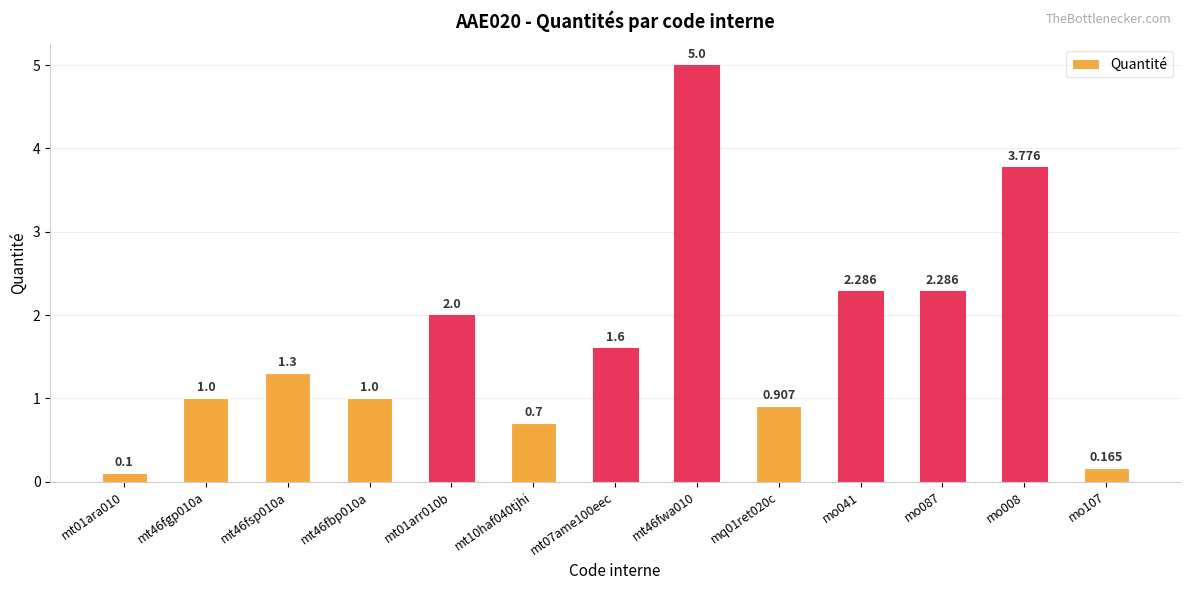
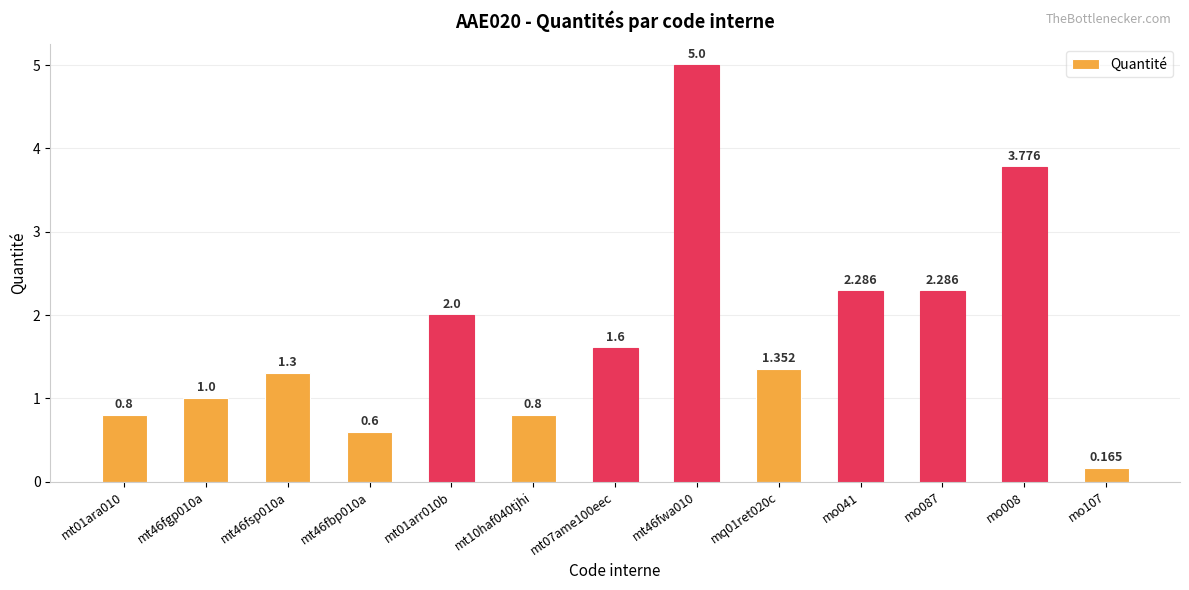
  {
-   "mt01ara010": 0.1,
+   "mt01ara010": 0.8,
    "mt46fgp010a": 1.0,
    "mt46fsp010a": 1.3,
-   "mt46fbp010a": 1.0,
+   "mt46fbp010a": 0.6,
    "mt01arr010b": 2.0,
-   "mt10haf040tjhi": 0.7,
+   "mt10haf040tjhi": 0.8,
    "mt07ame100eec": 1.6,
    "mt46fwa010": 5.0,
-   "mq01ret020c": 0.907,
+   "mq01ret020c": 1.352,
    "mo041": 2.286,
    "mo087": 2.286,
    "mo008": 3.776,
    "mo107": 0.165
  }
